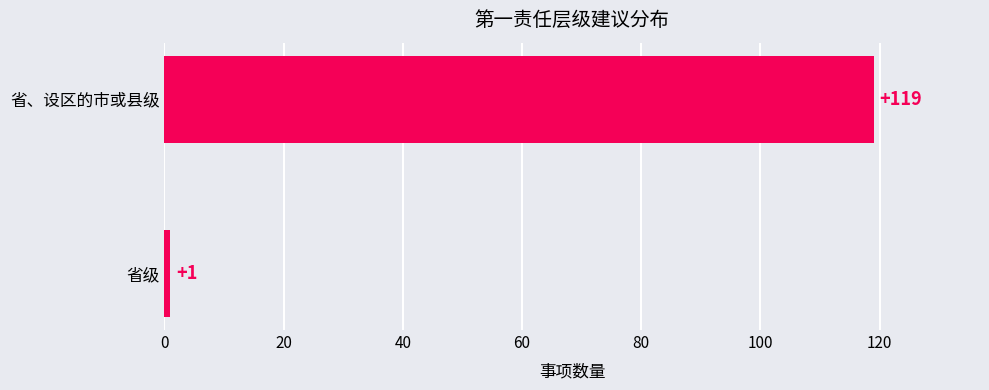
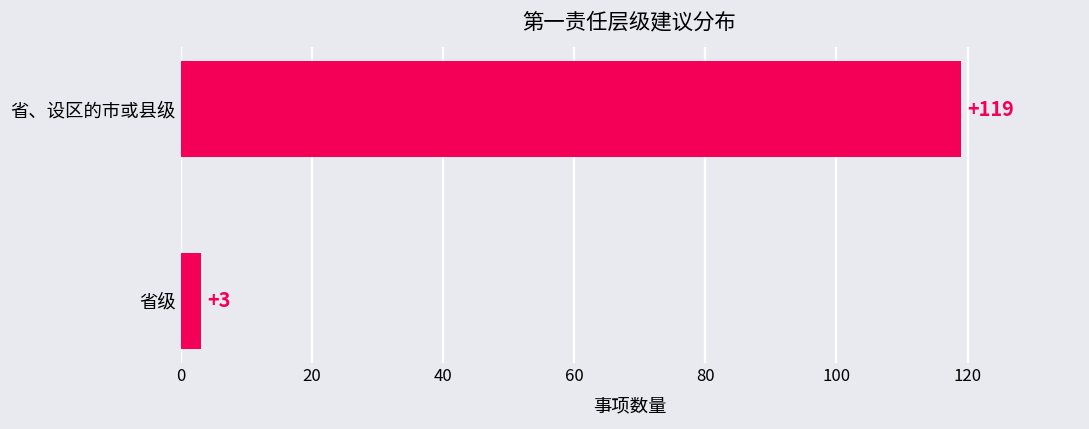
  {
    "省、设区的市或县级": "+119",
-   "省级": "+1"
+   "省级": "+3"
  }
